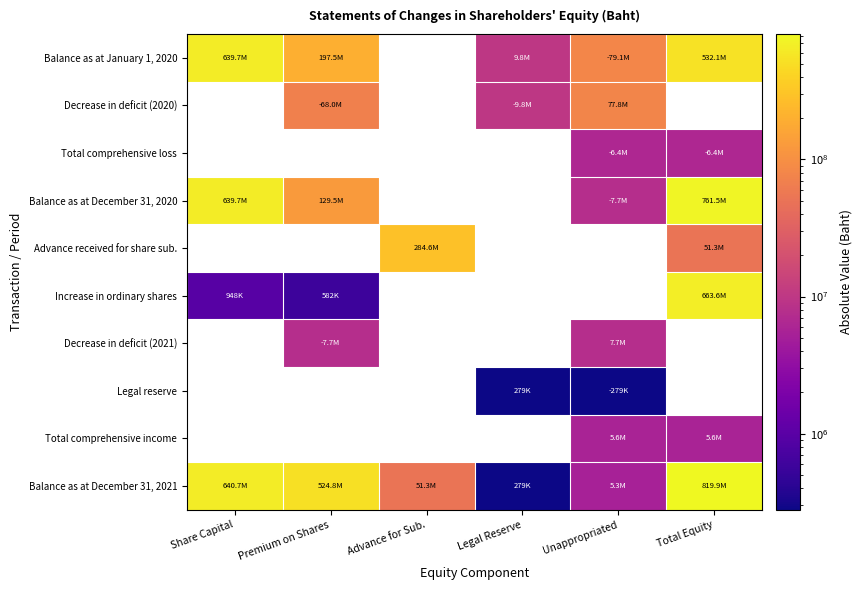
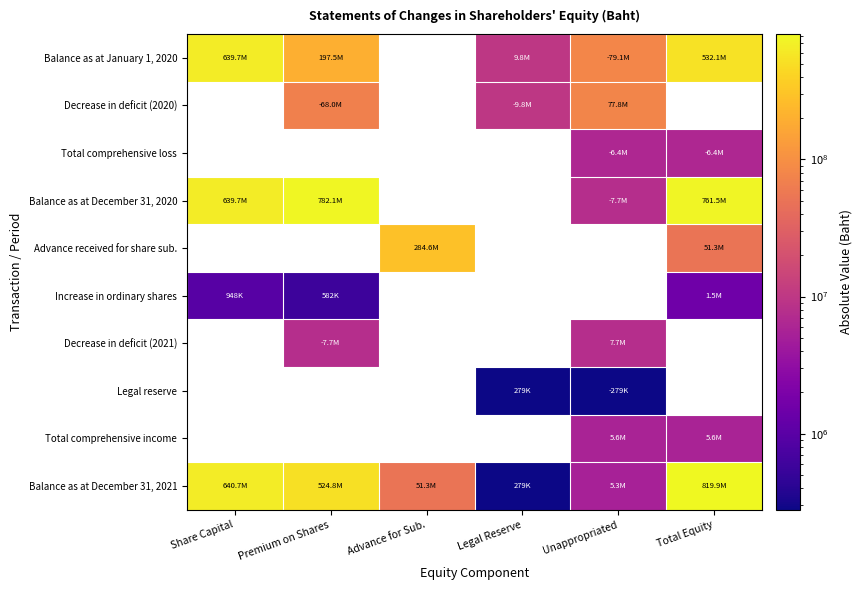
  {
    "Balance as at January 1, 2020": {
      "Share Capital": "639.7M",
      "Premium on Shares": "197.5M",
      "Legal Reserve": "9.8M",
      "Unappropriated": "-79.1M",
      "Total Equity": "532.1M"
    },
    "Decrease in deficit (2020)": {
      "Premium on Shares": "-68.0M",
      "Legal Reserve": "-9.8M",
      "Unappropriated": "77.8M"
    },
    "Total comprehensive loss": {
      "Unappropriated": "-6.4M",
      "Total Equity": "-6.4M"
    },
    "Balance as at December 31, 2020": {
      "Share Capital": "639.7M",
-     "Premium on Shares": "129.5M",
+     "Premium on Shares": "782.1M",
      "Unappropriated": "-7.7M",
      "Total Equity": "761.5M"
    },
    "Advance received for share sub.": {
      "Advance for Sub.": "284.6M",
      "Total Equity": "51.3M"
    },
    "Increase in ordinary shares": {
      "Share Capital": "948K",
      "Premium on Shares": "582K",
-     "Total Equity": "663.6M"
+     "Total Equity": "1.5M"
    },
    "Decrease in deficit (2021)": {
      "Premium on Shares": "-7.7M",
      "Unappropriated": "7.7M"
    },
    "Legal reserve": {
      "Legal Reserve": "279K",
      "Unappropriated": "-279K"
    },
    "Total comprehensive income": {
      "Unappropriated": "5.6M",
      "Total Equity": "5.6M"
    },
    "Balance as at December 31, 2021": {
      "Share Capital": "640.7M",
      "Premium on Shares": "524.8M",
      "Advance for Sub.": "51.3M",
      "Legal Reserve": "279K",
      "Unappropriated": "5.3M",
      "Total Equity": "819.9M"
    }
  }
